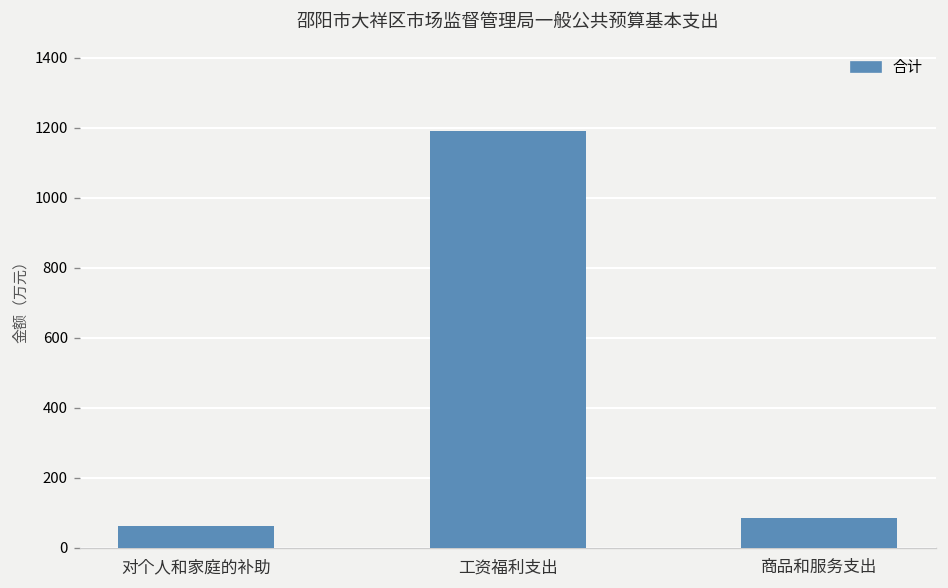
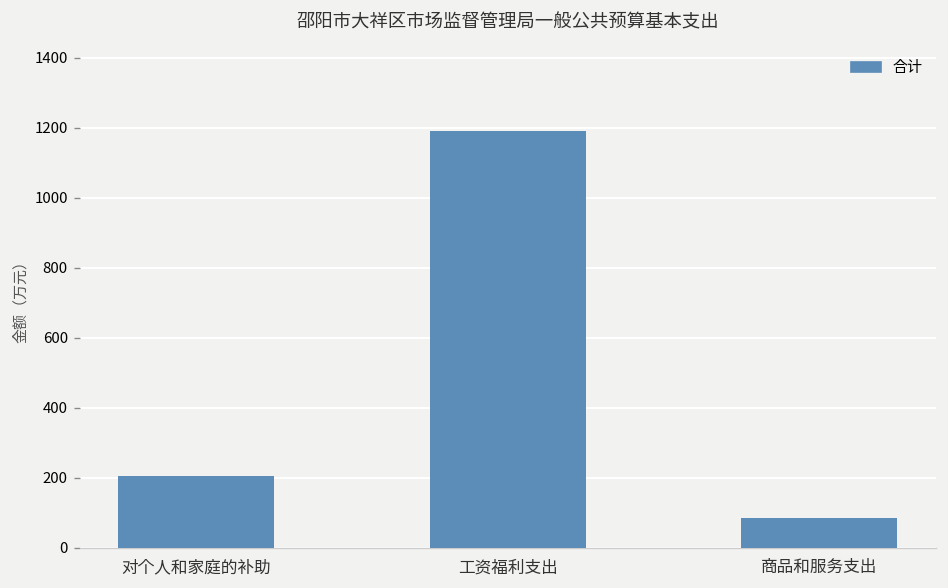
  {
-   "对个人和家庭的补助": 60,
+   "对个人和家庭的补助": 200,
    "工资福利支出": 1190,
    "商品和服务支出": 90
  }
